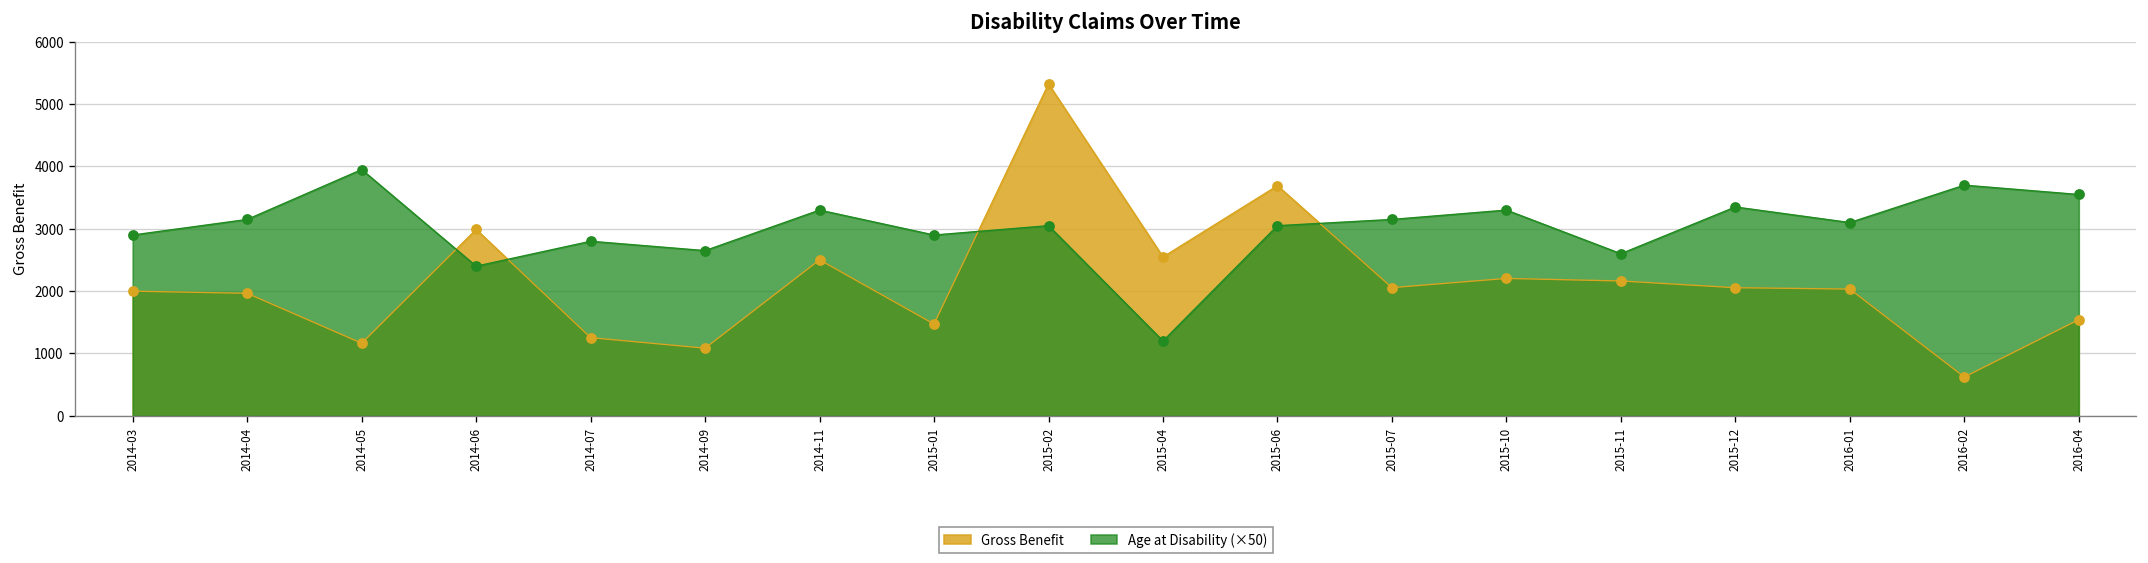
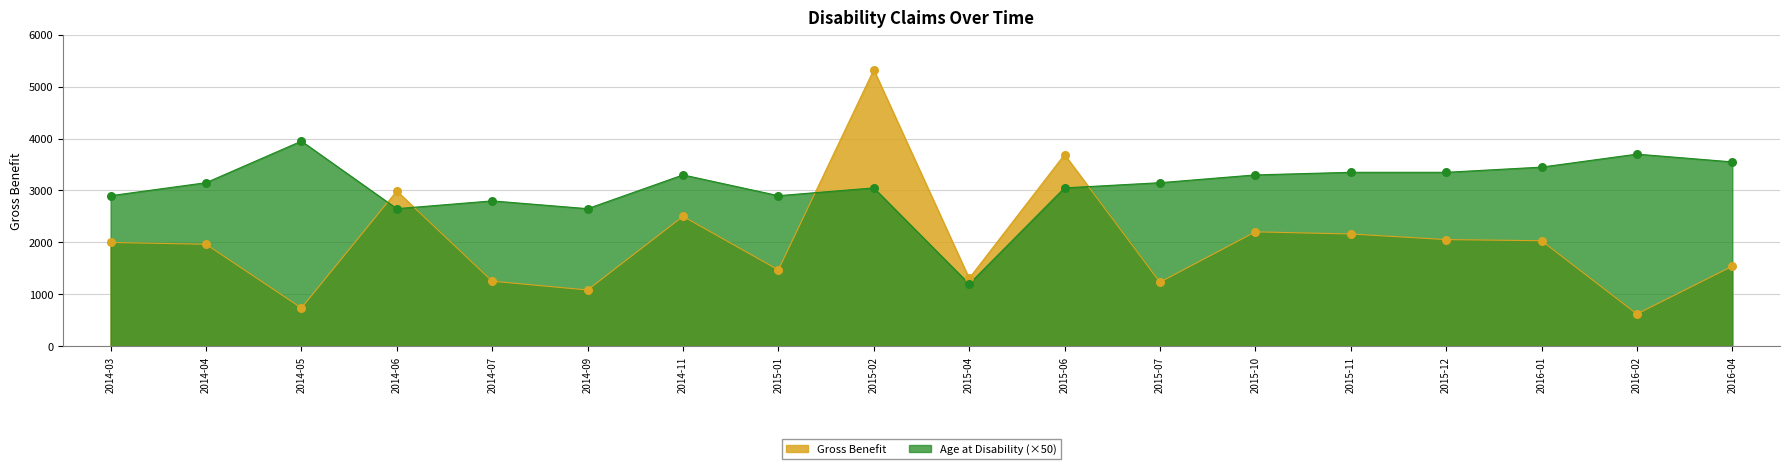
  {
    "Gross Benefit": {
      "2014-03": 2000,
      "2014-04": 2000,
-     "2014-05": 1200,
+     "2014-05": 700,
      "2014-06": 3000,
      "2014-07": 1300,
      "2014-09": 1100,
      "2014-11": 2500,
      "2015-01": 1500,
      "2015-02": 5300,
-     "2015-04": 2500,
+     "2015-04": 1300,
      "2015-06": 3700,
-     "2015-07": 2100,
+     "2015-07": 1200,
      "2015-10": 2200,
      "2015-11": 2200,
      "2015-12": 2100,
      "2016-01": 2000,
      "2016-02": 600,
      "2016-04": 1500
    },
    "Age at Disability (×50)": {
      "2014-03": 2900,
      "2014-04": 3200,
      "2014-05": 4000,
-     "2014-06": 2400,
+     "2014-06": 2700,
      "2014-07": 2800,
      "2014-09": 2700,
      "2014-11": 3300,
      "2015-01": 2900,
      "2015-02": 3100,
      "2015-04": 1200,
      "2015-06": 3100,
      "2015-07": 3200,
      "2015-10": 3300,
-     "2015-11": 2600,
+     "2015-11": 3400,
      "2015-12": 3400,
-     "2016-01": 3100,
+     "2016-01": 3500,
      "2016-02": 3700,
      "2016-04": 3600
    }
  }
